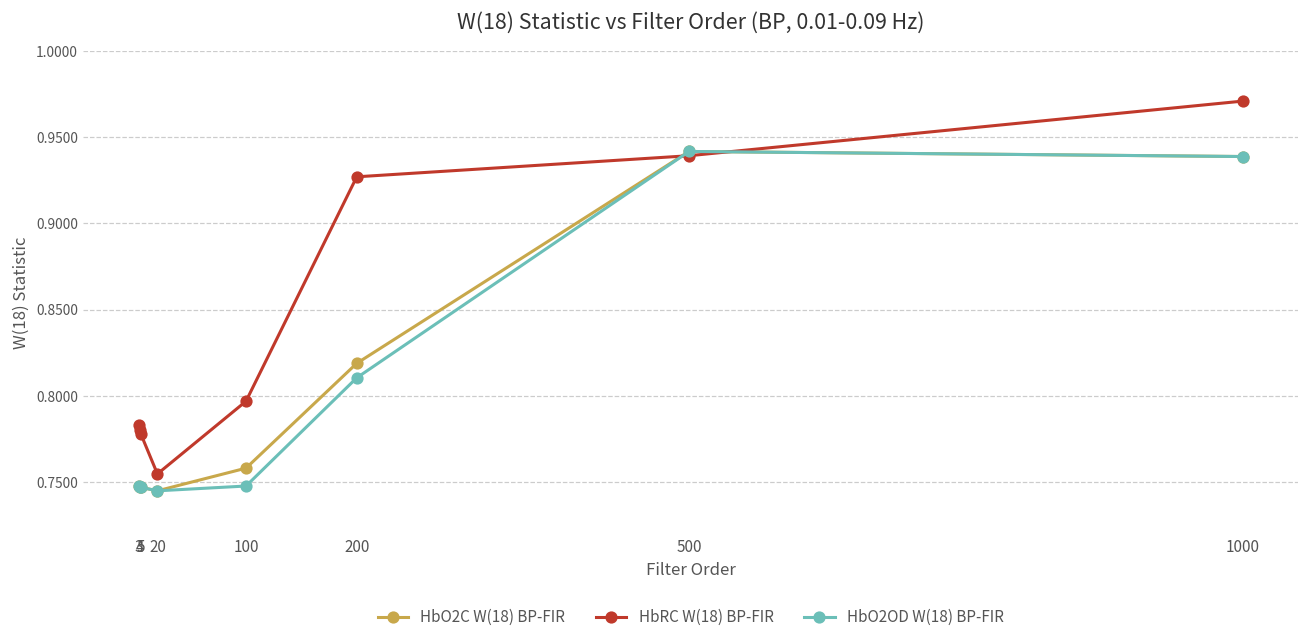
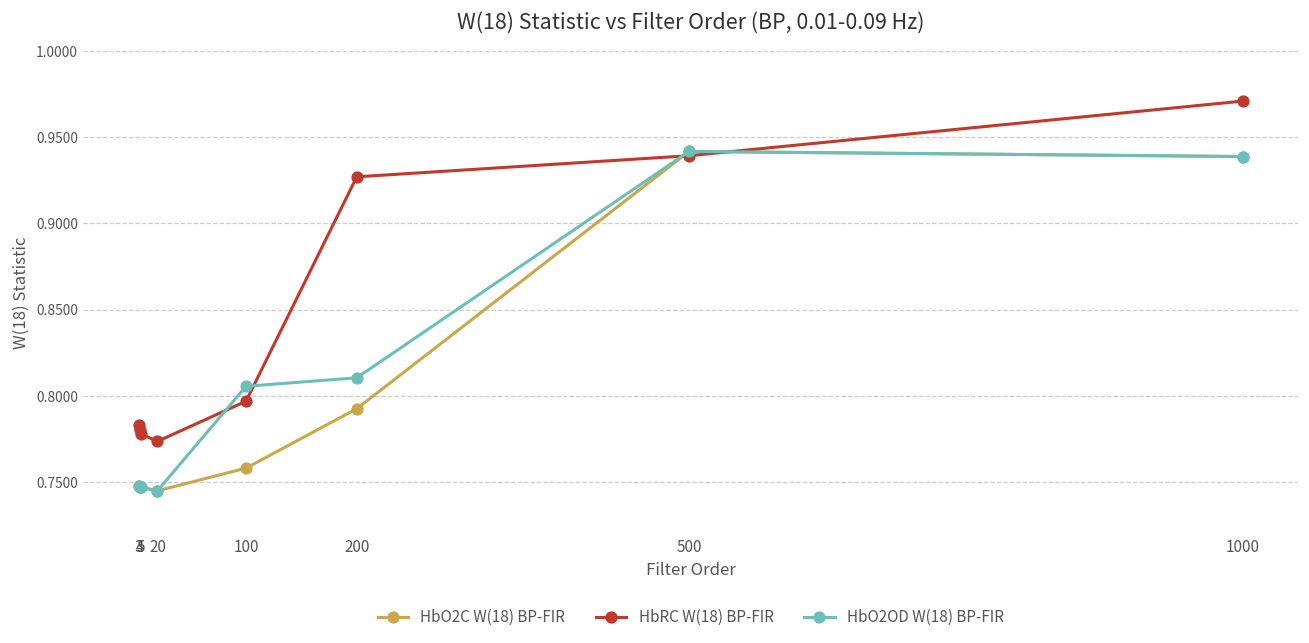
  {
    "HbO2C W(18) BP-FIR": {
      "100": 0.758,
-     "200": 0.819
+     "200": 0.792
    },
    "HbRC W(18) BP-FIR": {
-     "20": 0.755,
+     "20": 0.773,
      "100": 0.797,
      "200": 0.927,
      "500": 0.939,
      "1000": 0.971
    },
    "HbO2OD W(18) BP-FIR": {
-     "100": 0.748,
+     "100": 0.805,
      "200": 0.810
    }
  }
